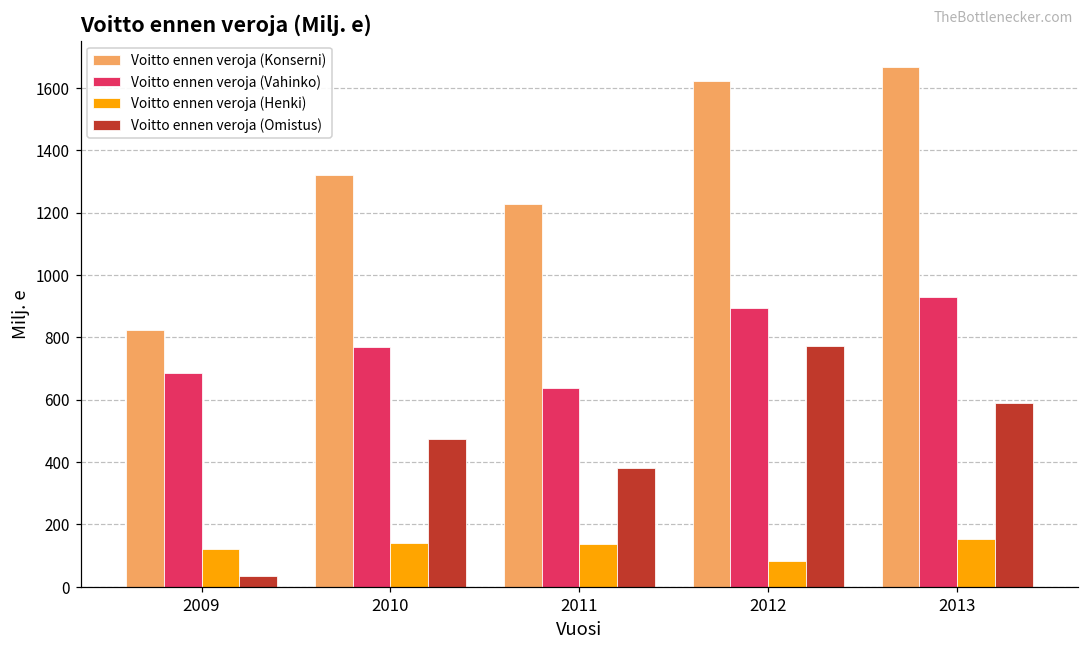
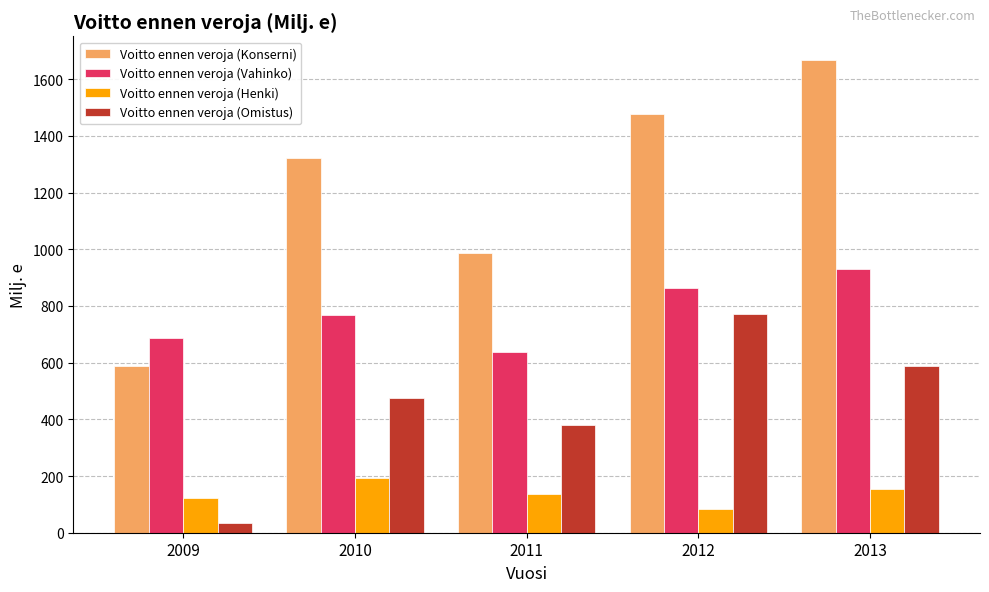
  {
    "Voitto ennen veroja (Konserni)": {
-     "2009": 820,
+     "2009": 590,
      "2010": 1320,
-     "2011": 1230,
-     "2012": 1620,
+     "2011": 990,
+     "2012": 1480,
      "2013": 1670
    },
    "Voitto ennen veroja (Vahinko)": {
      "2009": 690,
      "2010": 770,
      "2011": 640,
-     "2012": 890,
+     "2012": 860,
      "2013": 930
    },
    "Voitto ennen veroja (Henki)": {
      "2009": 120,
-     "2010": 140,
+     "2010": 190,
      "2011": 140,
      "2012": 80,
      "2013": 150
    },
    "Voitto ennen veroja (Omistus)": {
      "2009": 40,
      "2010": 470,
      "2011": 380,
      "2012": 770,
      "2013": 590
    }
  }
